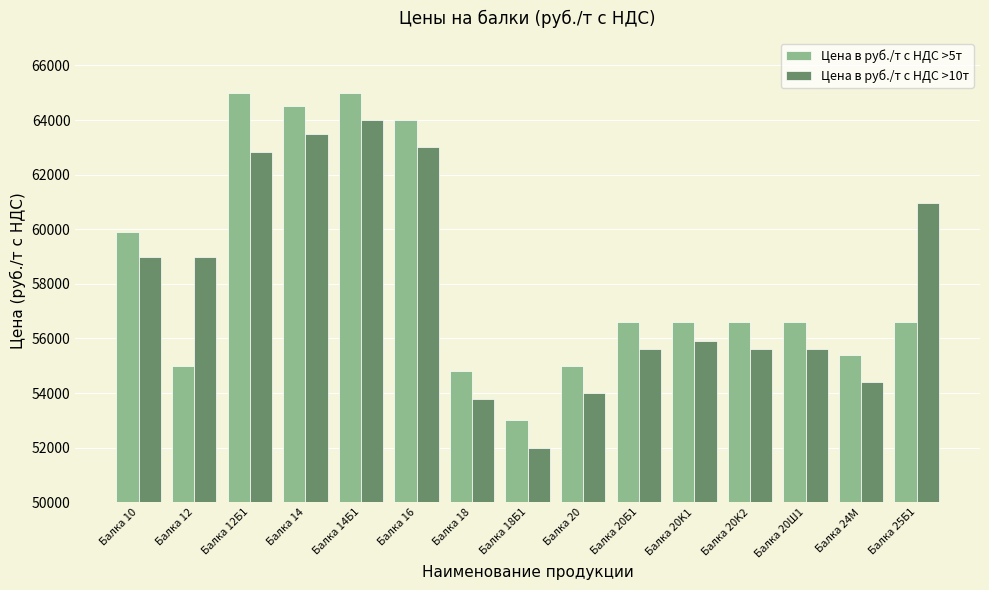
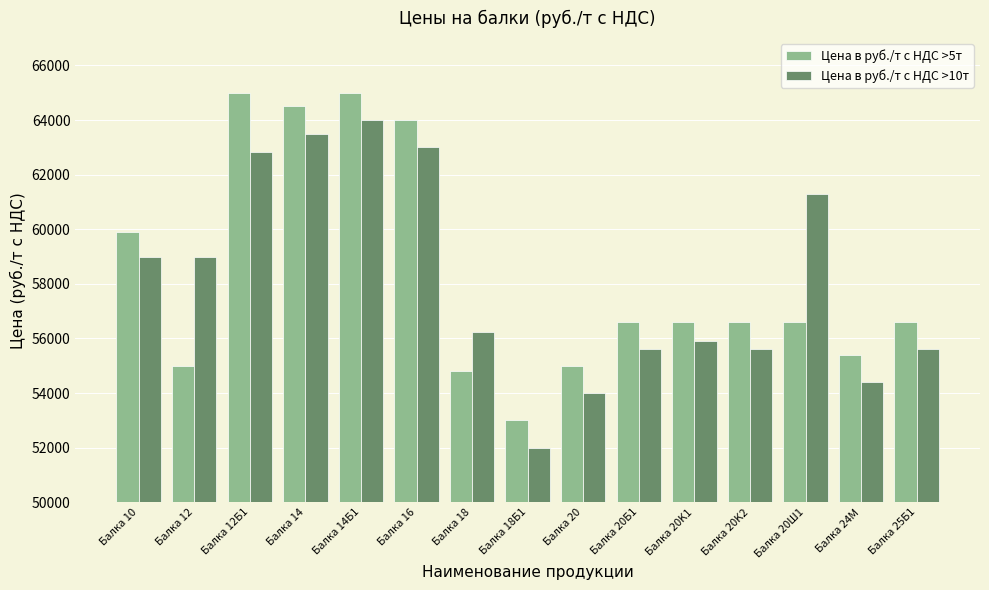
  {
    "Цена в руб./т с НДС >5т": {
      "Балка 10": 59900,
      "Балка 12": 55000,
      "Балка 12Б1": 65000,
      "Балка 14": 64500,
      "Балка 14Б1": 65000,
      "Балка 16": 64000,
      "Балка 18": 54800,
      "Балка 18Б1": 53000,
      "Балка 20": 55000,
      "Балка 20Б1": 56600,
      "Балка 20K1": 56600,
      "Балка 20K2": 56600,
      "Балка 20Ш1": 56600,
      "Балка 24М": 55400,
      "Балка 25Б1": 56600
    },
    "Цена в руб./т с НДС >10т": {
      "Балка 10": 59000,
      "Балка 12": 59000,
      "Балка 12Б1": 62800,
      "Балка 14": 63500,
      "Балка 14Б1": 64000,
      "Балка 16": 63000,
-     "Балка 18": 53800,
+     "Балка 18": 56300,
      "Балка 18Б1": 52000,
      "Балка 20": 54000,
      "Балка 20Б1": 55600,
      "Балка 20K1": 55900,
      "Балка 20K2": 55600,
-     "Балка 20Ш1": 55600,
+     "Балка 20Ш1": 61300,
      "Балка 24М": 54400,
-     "Балка 25Б1": 60900
+     "Балка 25Б1": 55600
    }
  }
